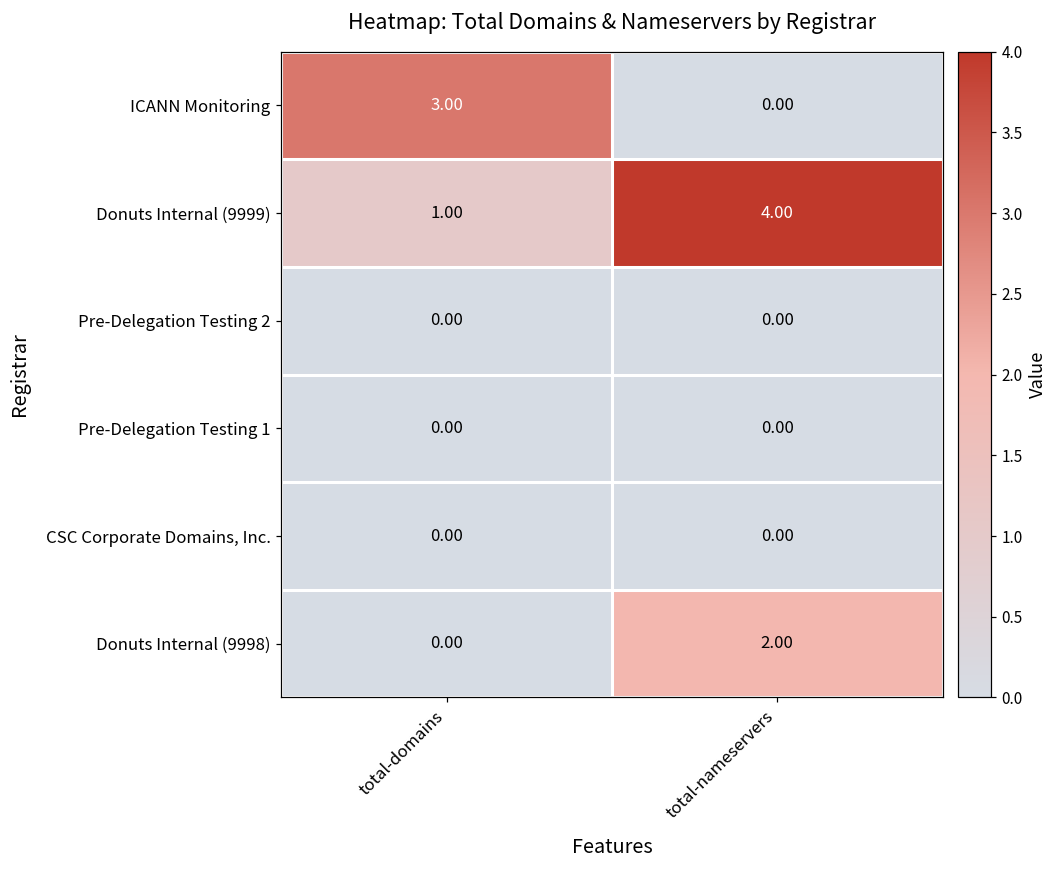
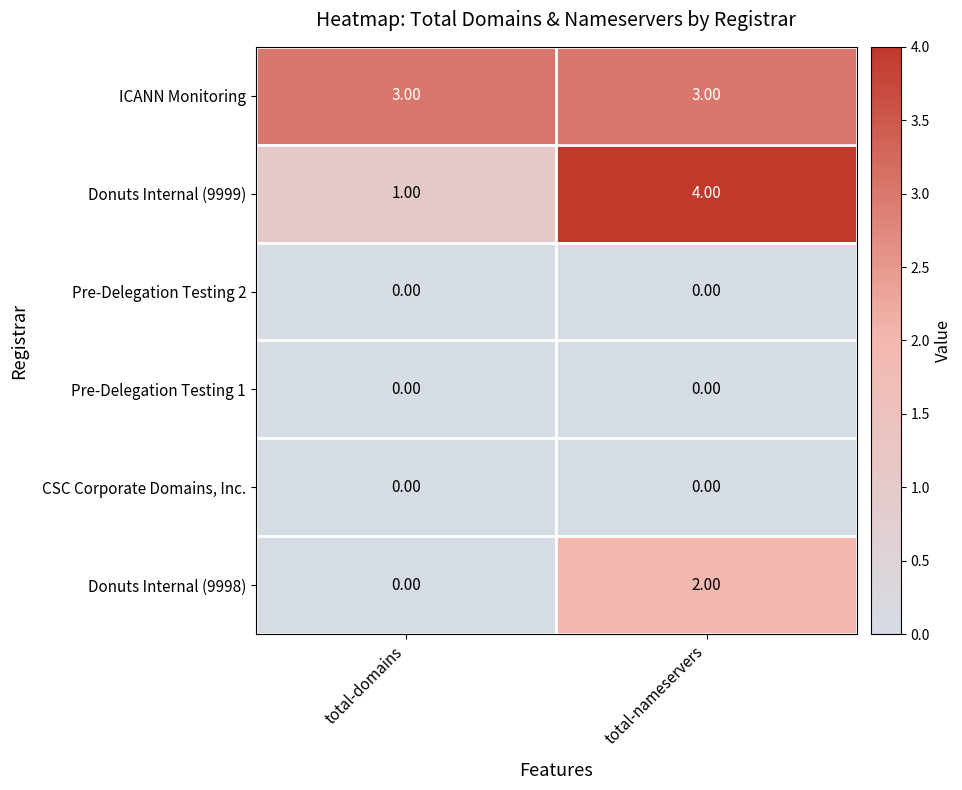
  {
    "ICANN Monitoring": {
      "total-domains": 3.00,
-     "total-nameservers": 0.00
+     "total-nameservers": 3.00
    },
    "Donuts Internal (9999)": {
      "total-domains": 1.00,
      "total-nameservers": 4.00
    },
    "Pre-Delegation Testing 2": {
      "total-domains": 0.00,
      "total-nameservers": 0.00
    },
    "Pre-Delegation Testing 1": {
      "total-domains": 0.00,
      "total-nameservers": 0.00
    },
    "CSC Corporate Domains, Inc.": {
      "total-domains": 0.00,
      "total-nameservers": 0.00
    },
    "Donuts Internal (9998)": {
      "total-domains": 0.00,
      "total-nameservers": 2.00
    }
  }
